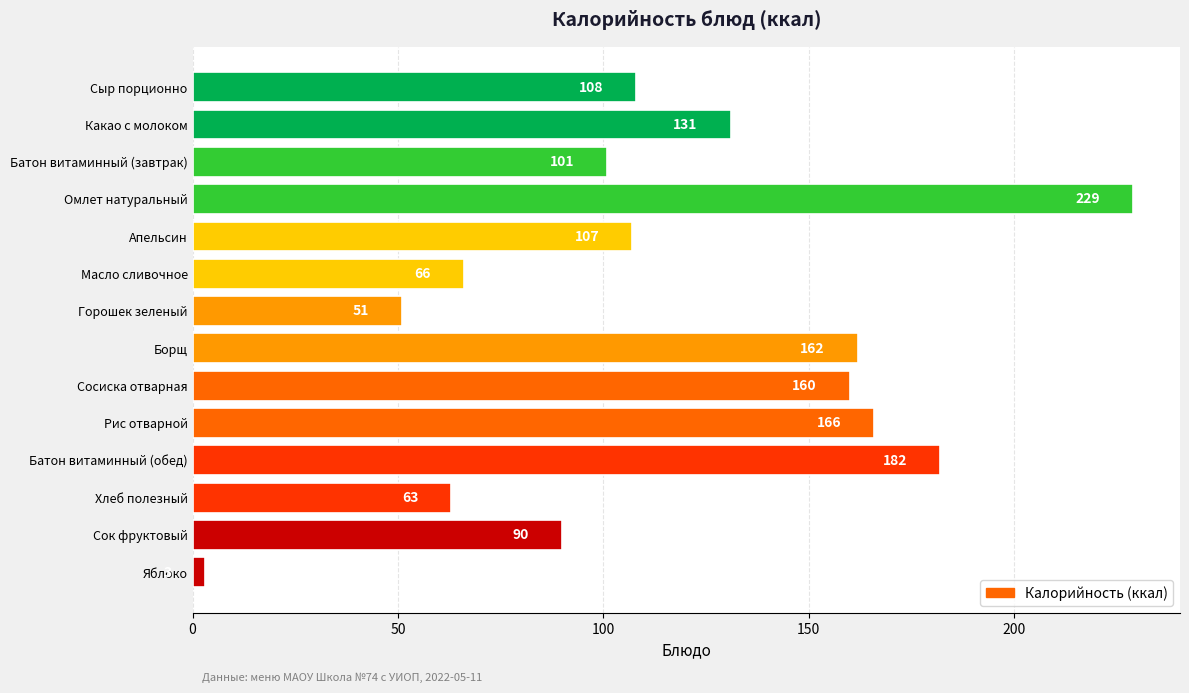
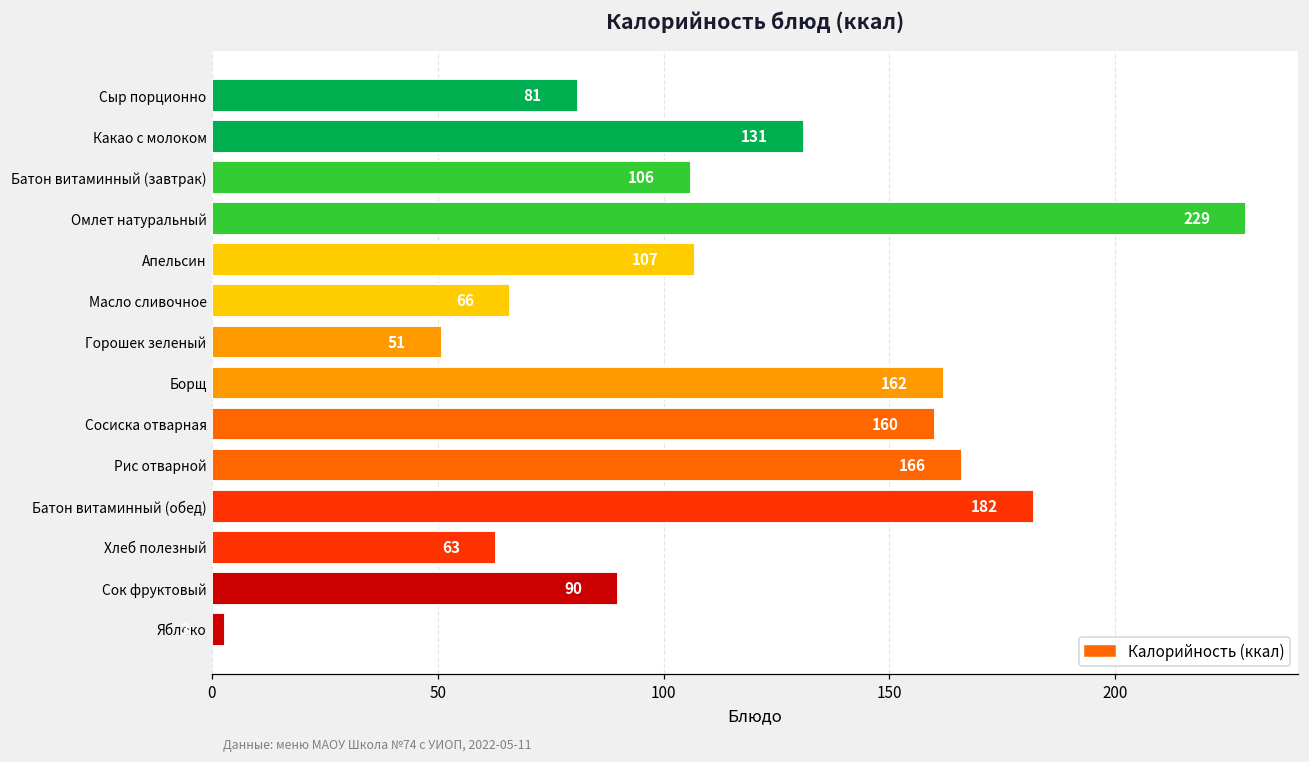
  {
-   "Сыр порционно": 108,
+   "Сыр порционно": 81,
    "Какао с молоком": 131,
-   "Батон витаминный (завтрак)": 101,
+   "Батон витаминный (завтрак)": 106,
    "Омлет натуральный": 229,
    "Апельсин": 107,
    "Масло сливочное": 66,
    "Горошек зеленый": 51,
    "Борщ": 162,
    "Сосиска отварная": 160,
    "Рис отварной": 166,
    "Батон витаминный (обед)": 182,
    "Хлеб полезный": 63,
    "Сок фруктовый": 90
  }
